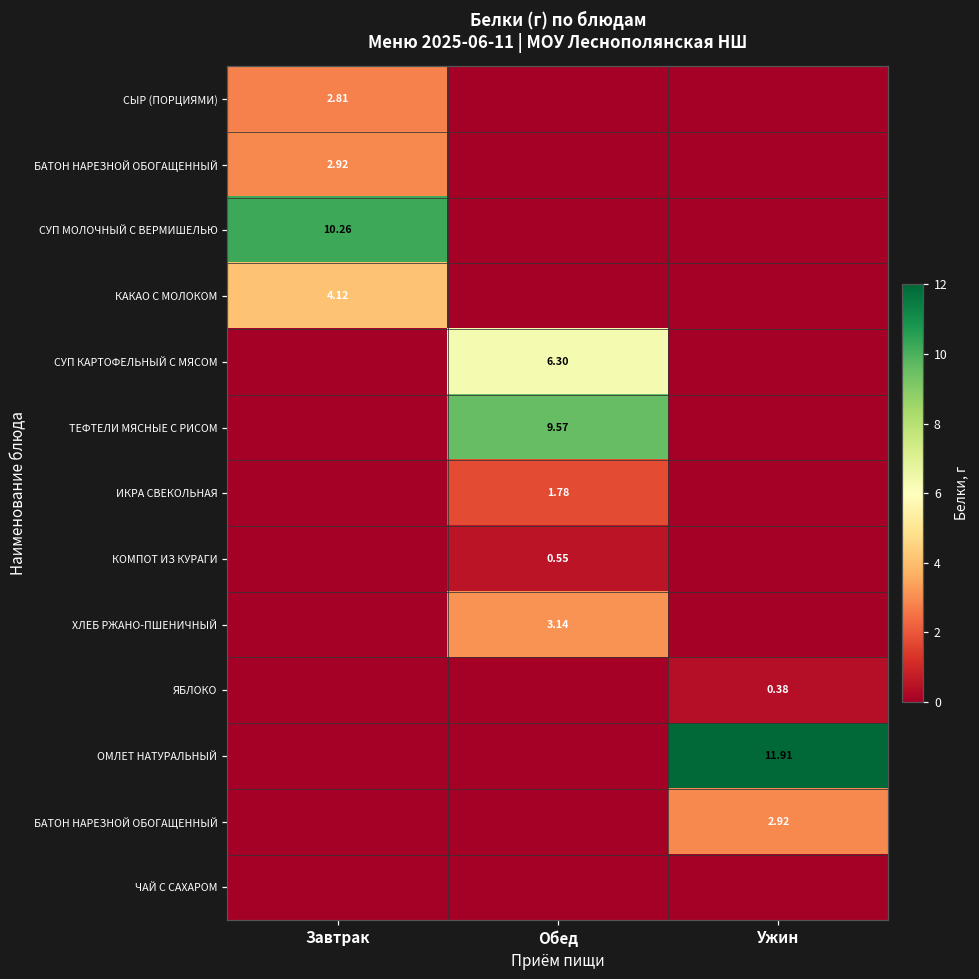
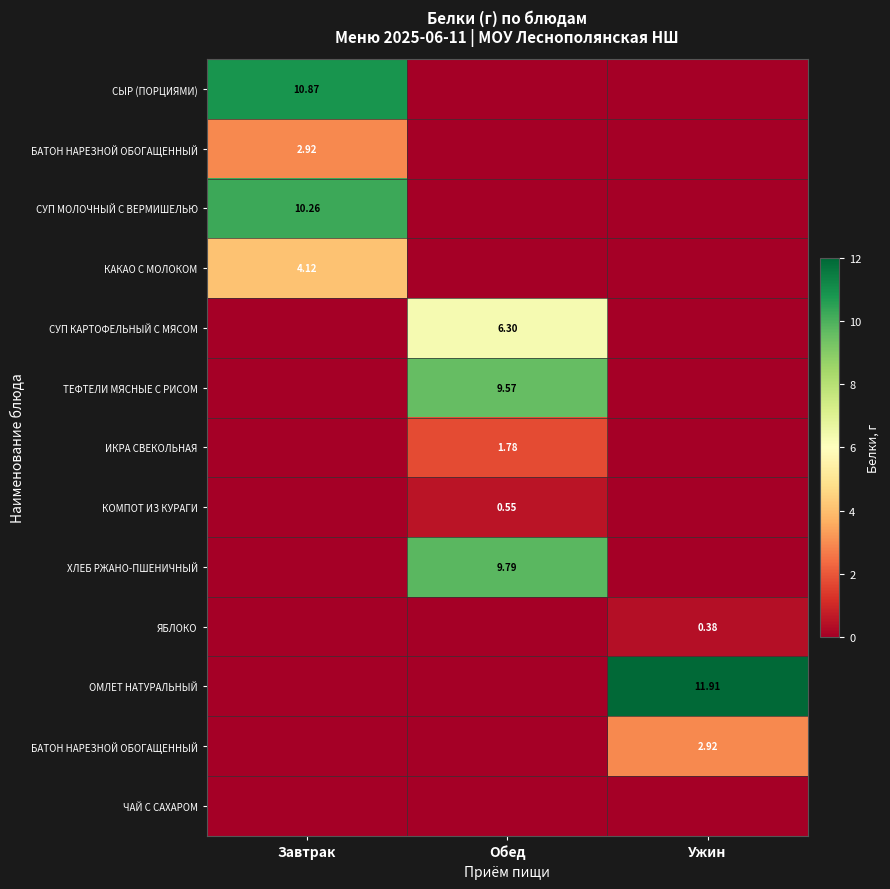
  {
    "СЫР (ПОРЦИЯМИ)": {
-     "Завтрак": 2.81
+     "Завтрак": 10.87
    },
    "СУП МОЛОЧНЫЙ С ВЕРМИШЕЛЬЮ": {
      "Завтрак": 10.26
    },
    "КАКАО С МОЛОКОМ": {
      "Завтрак": 4.12
    },
    "СУП КАРТОФЕЛЬНЫЙ С МЯСОМ": {
      "Обед": 6.30
    },
    "ТЕФТЕЛИ МЯСНЫЕ С РИСОМ": {
      "Обед": 9.57
    },
    "ИКРА СВЕКОЛЬНАЯ": {
      "Обед": 1.78
    },
    "КОМПОТ ИЗ КУРАГИ": {
      "Обед": 0.55
    },
    "ХЛЕБ РЖАНО-ПШЕНИЧНЫЙ": {
-     "Обед": 3.14
+     "Обед": 9.79
    },
    "ЯБЛОКО": {
      "Ужин": 0.38
    },
    "ОМЛЕТ НАТУРАЛЬНЫЙ": {
      "Ужин": 11.91
    }
  }
